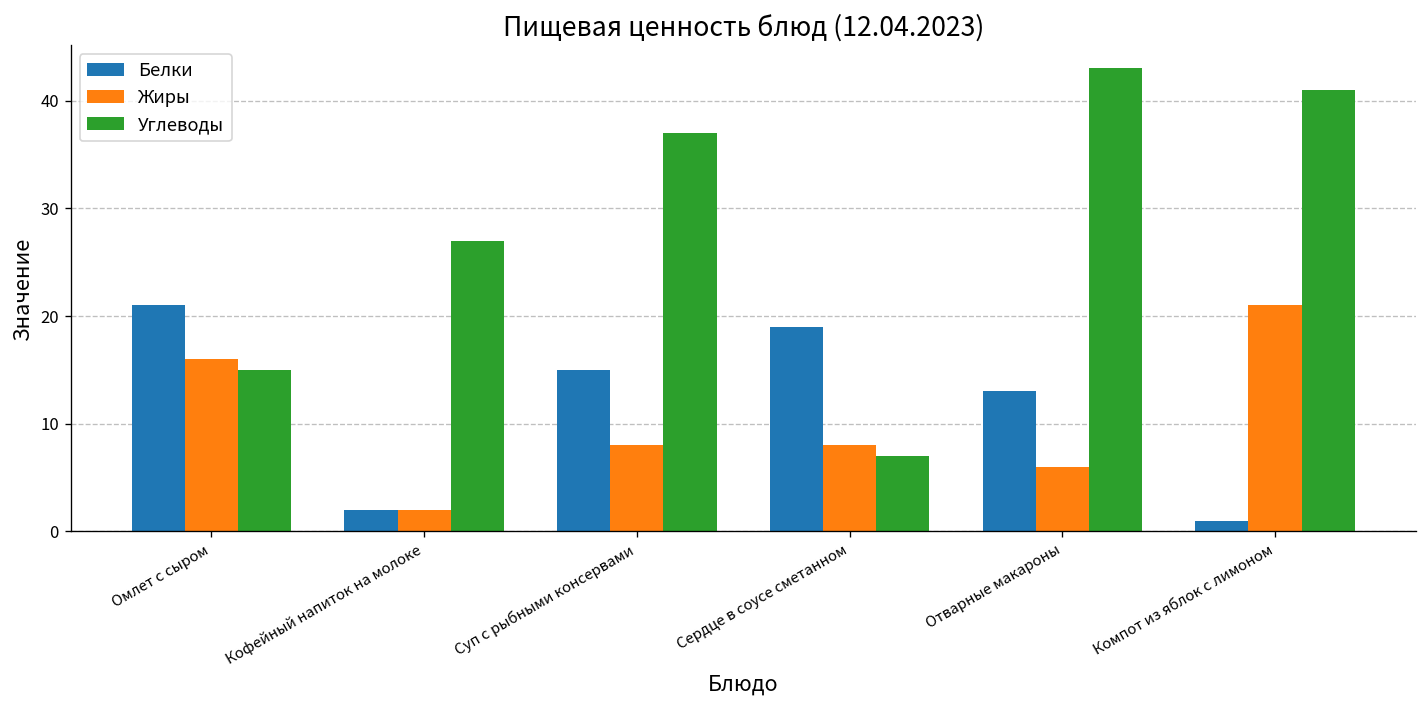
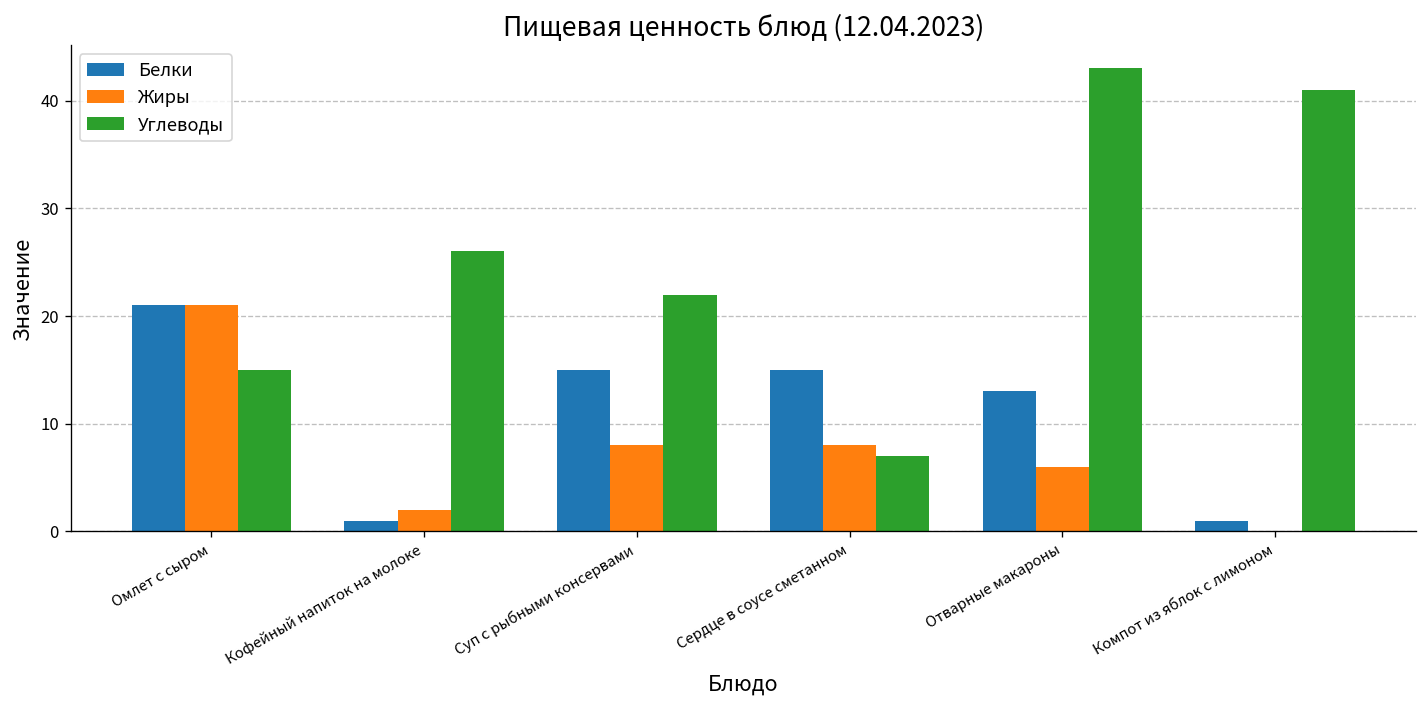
  {
    "Белки": {
      "Омлет с сыром": 21,
-     "Кофейный напиток на молоке": 2,
+     "Кофейный напиток на молоке": 1,
      "Суп с рыбными консервами": 15,
-     "Сердце в соусе сметанном": 19,
+     "Сердце в соусе сметанном": 15,
      "Отварные макароны": 13,
      "Компот из яблок с лимоном": 1
    },
    "Жиры": {
-     "Омлет с сыром": 16,
+     "Омлет с сыром": 21,
      "Кофейный напиток на молоке": 2,
      "Суп с рыбными консервами": 8,
      "Сердце в соусе сметанном": 8,
      "Отварные макароны": 6,
-     "Компот из яблок с лимоном": 21
+     "Компот из яблок с лимоном": 0
    },
    "Углеводы": {
      "Омлет с сыром": 15,
-     "Кофейный напиток на молоке": 27,
-     "Суп с рыбными консервами": 37,
+     "Кофейный напиток на молоке": 26,
+     "Суп с рыбными консервами": 22,
      "Сердце в соусе сметанном": 7,
      "Отварные макароны": 43,
      "Компот из яблок с лимоном": 41
    }
  }
